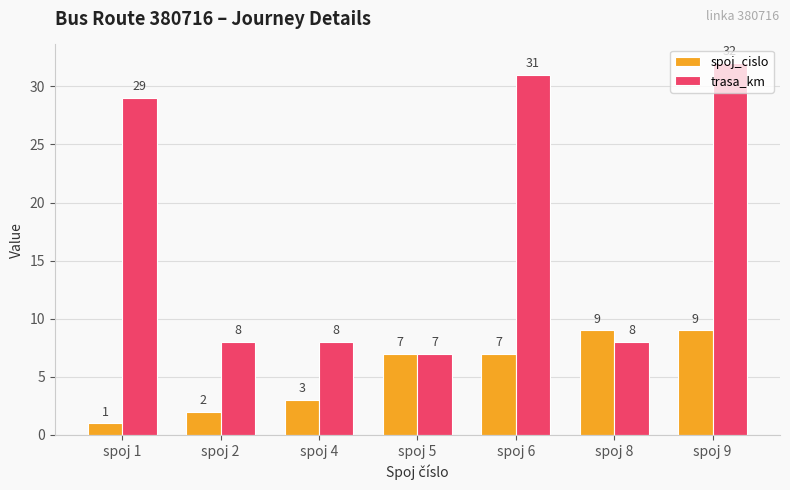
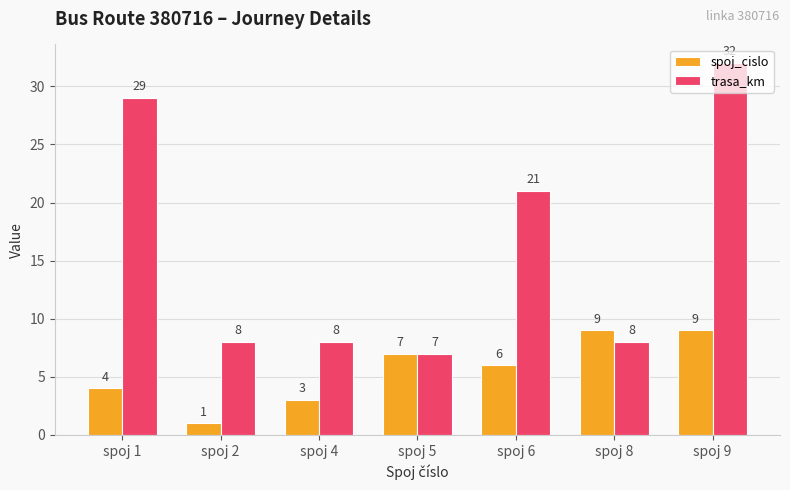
  {
    "spoj_cislo": {
-     "spoj 1": 1,
-     "spoj 2": 2,
+     "spoj 1": 4,
+     "spoj 2": 1,
      "spoj 4": 3,
      "spoj 5": 7,
-     "spoj 6": 7,
+     "spoj 6": 6,
      "spoj 8": 9,
      "spoj 9": 9
    },
    "trasa_km": {
      "spoj 1": 29,
      "spoj 2": 8,
      "spoj 4": 8,
      "spoj 5": 7,
-     "spoj 6": 31,
+     "spoj 6": 21,
      "spoj 8": 8
    }
  }
